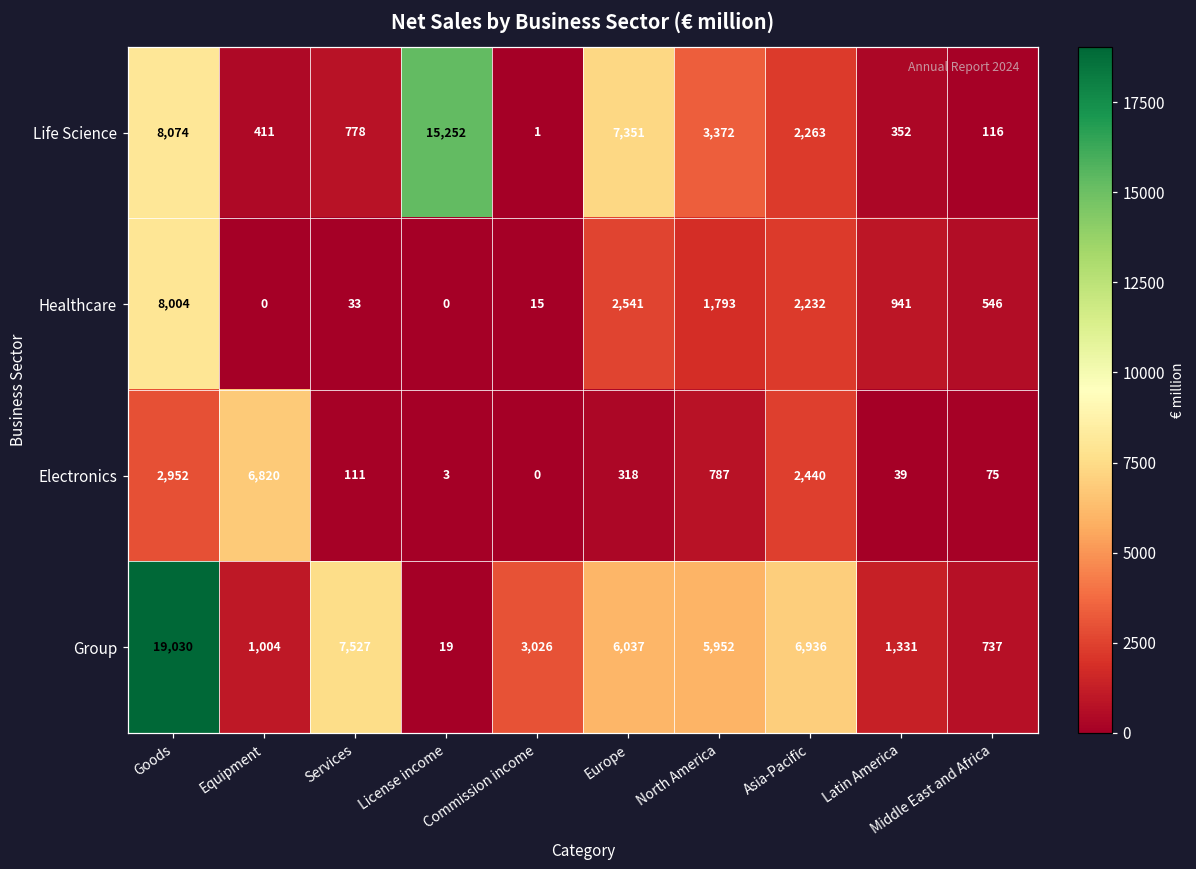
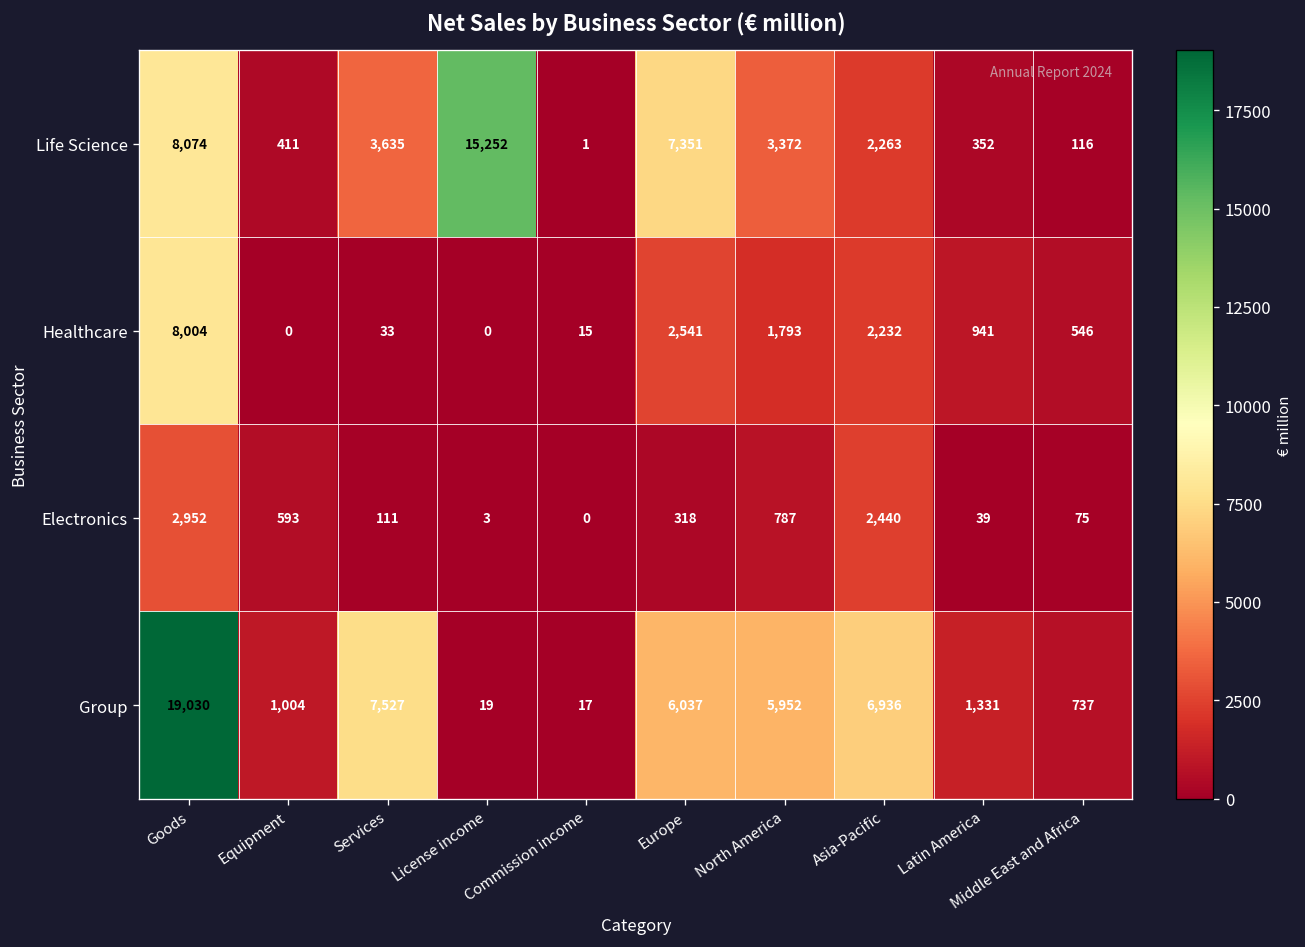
  {
    "Life Science": {
      "Goods": "8,074",
      "Equipment": "411",
-     "Services": "778",
+     "Services": "3,635",
      "License income": "15,252",
      "Commission income": "1",
      "Europe": "7,351",
      "North America": "3,372",
      "Asia-Pacific": "2,263",
      "Latin America": "352"
    },
    "Healthcare": {
      "Goods": "8,004",
      "Equipment": "0",
      "Services": "33",
      "License income": "0",
      "Commission income": "15",
      "Europe": "2,541",
      "North America": "1,793",
      "Asia-Pacific": "2,232",
      "Latin America": "941",
      "Middle East and Africa": "546"
    },
    "Electronics": {
      "Goods": "2,952",
-     "Equipment": "6,820",
+     "Equipment": "593",
      "Services": "111",
      "License income": "3",
      "Commission income": "0",
      "Europe": "318",
      "North America": "787",
      "Asia-Pacific": "2,440",
      "Latin America": "39",
      "Middle East and Africa": "75"
    },
    "Group": {
      "Goods": "19,030",
      "Equipment": "1,004",
      "Services": "7,527",
      "License income": "19",
-     "Commission income": "3,026",
+     "Commission income": "17",
      "Europe": "6,037",
      "North America": "5,952",
      "Asia-Pacific": "6,936",
      "Latin America": "1,331",
      "Middle East and Africa": "737"
    }
  }
